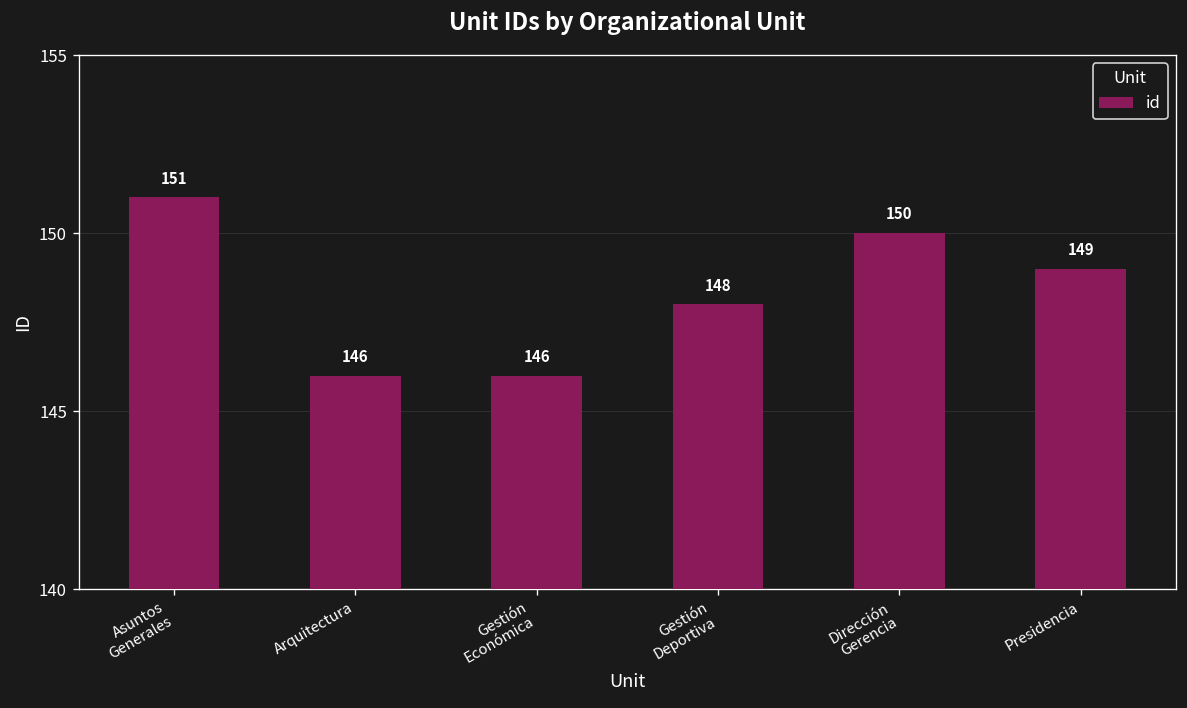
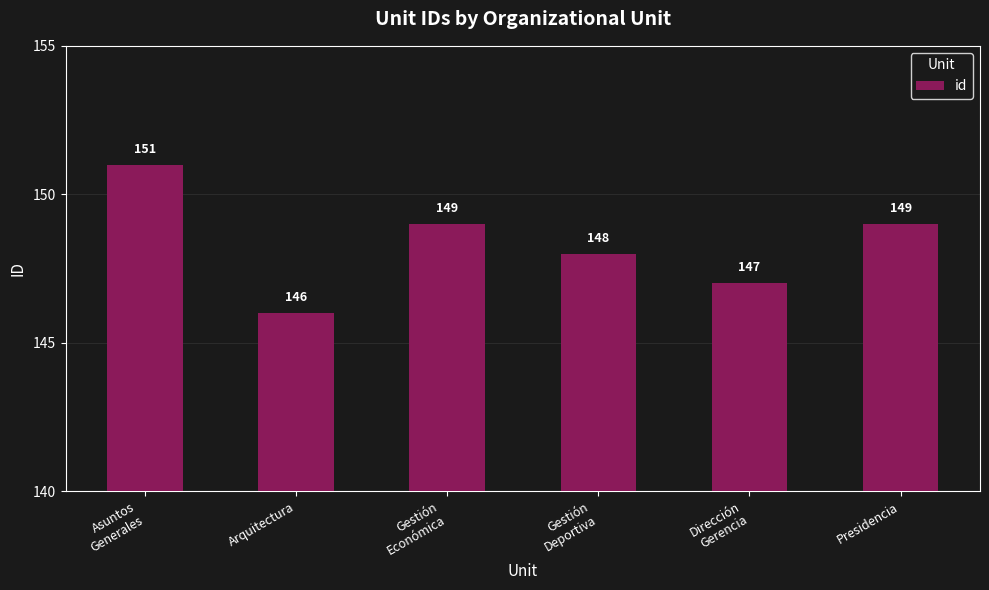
  {
    "Asuntos Generales": 151,
    "Arquitectura": 146,
-   "Gestión Económica": 146,
+   "Gestión Económica": 149,
    "Gestión Deportiva": 148,
-   "Dirección Gerencia": 150,
+   "Dirección Gerencia": 147,
    "Presidencia": 149
  }
